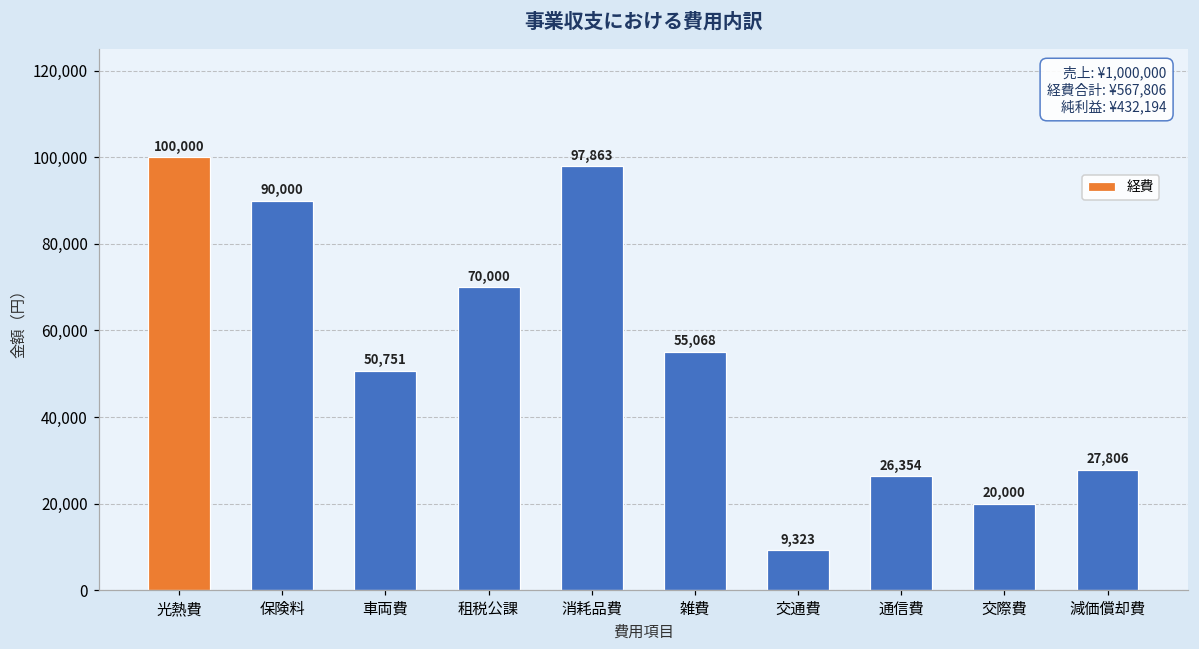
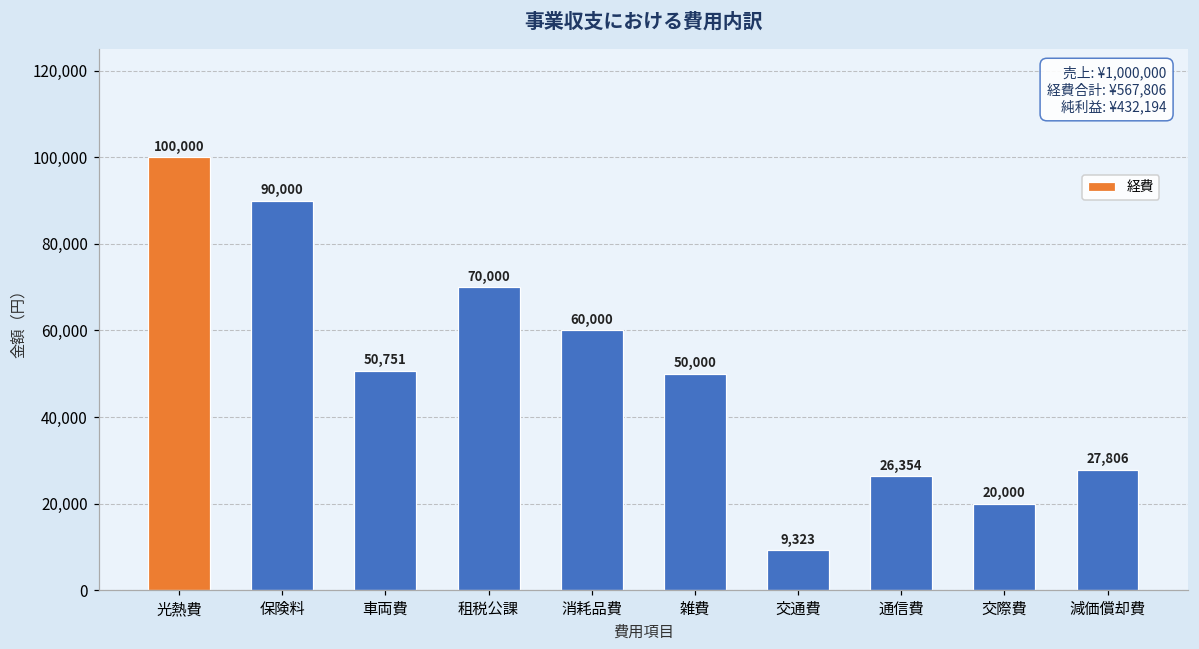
  {
    "光熱費": "100,000",
    "保険料": "90,000",
    "車両費": "50,751",
    "租税公課": "70,000",
-   "消耗品費": "97,863",
-   "雑費": "55,068",
+   "消耗品費": "60,000",
+   "雑費": "50,000",
    "交通費": "9,323",
    "通信費": "26,354",
    "交際費": "20,000",
    "減価償却費": "27,806"
  }
